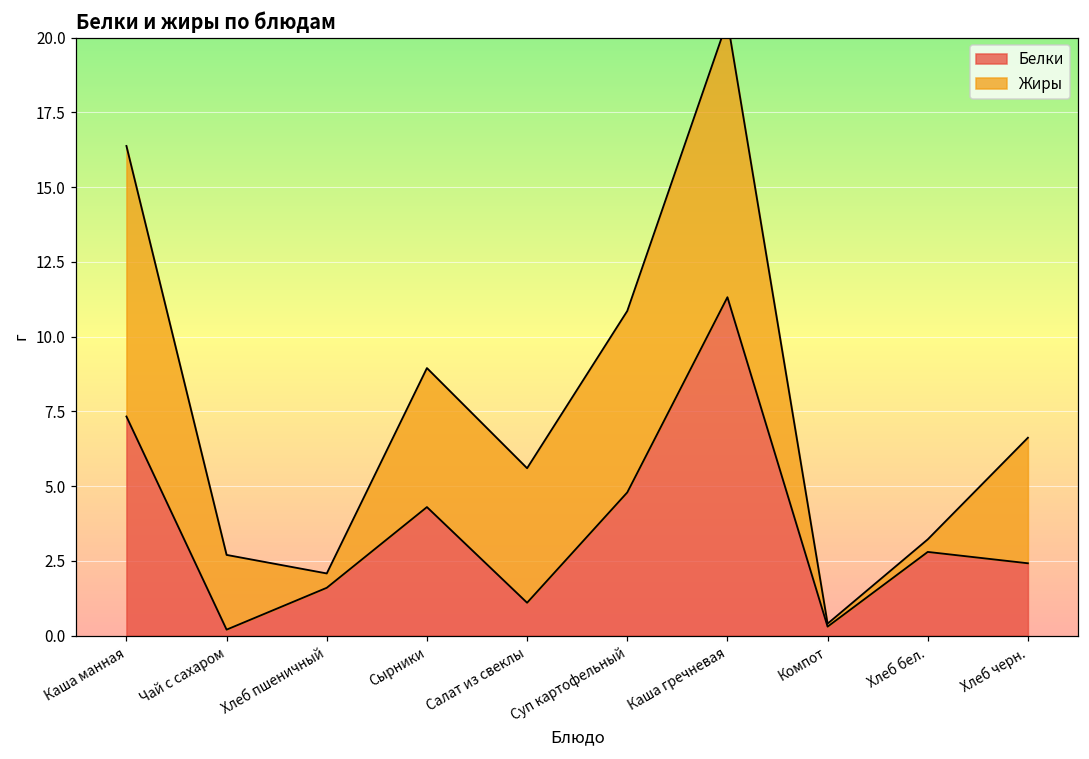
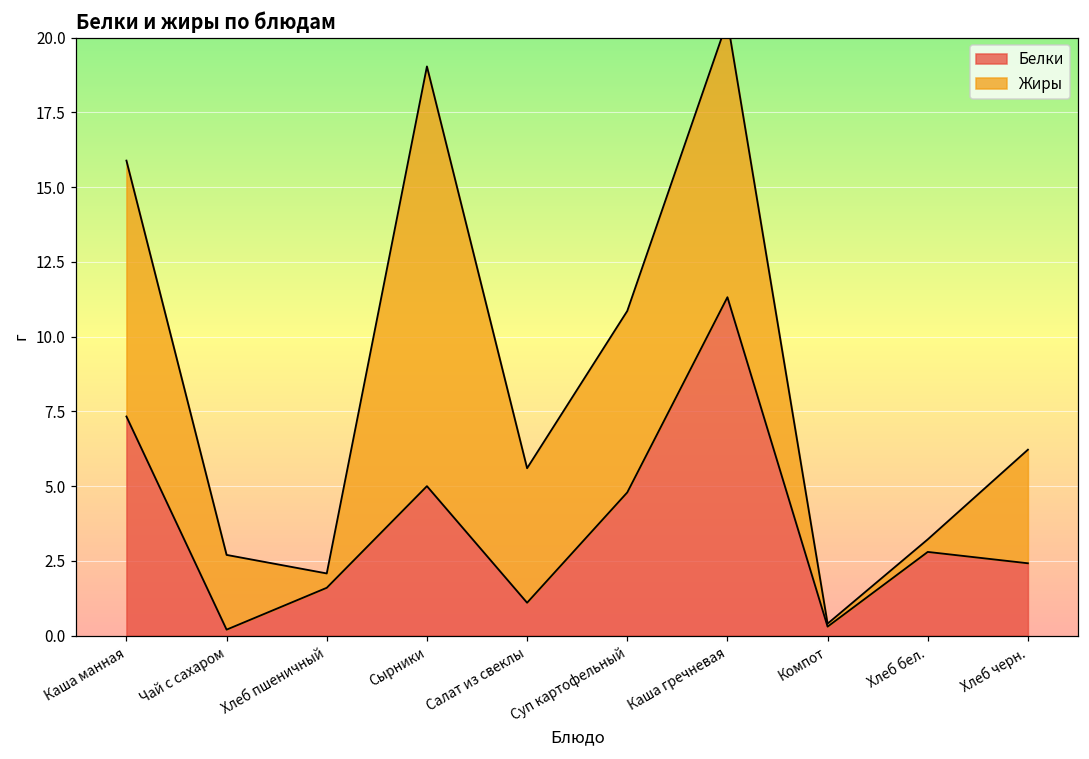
  {
    "Белки": {
      "Каша манная": 7.3,
      "Чай с сахаром": 0.2,
      "Хлеб пшеничный": 1.6,
-     "Сырники": 4.3,
+     "Сырники": 5.0,
      "Салат из свеклы": 1.1,
      "Суп картофельный": 4.8,
      "Каша гречневая": 11.3,
      "Компот": 0.3,
      "Хлеб бел.": 2.8,
      "Хлеб черн.": 2.4
    },
    "Жиры": {
-     "Каша манная": 9.1,
+     "Каша манная": 8.6,
      "Чай с сахаром": 2.5,
      "Хлеб пшеничный": 0.5,
-     "Сырники": 4.6,
+     "Сырники": 14.0,
      "Салат из свеклы": 4.5,
      "Суп картофельный": 6.1,
      "Компот": 0.1,
      "Хлеб бел.": 0.4,
-     "Хлеб черн.": 4.2
+     "Хлеб черн.": 3.8
    }
  }
